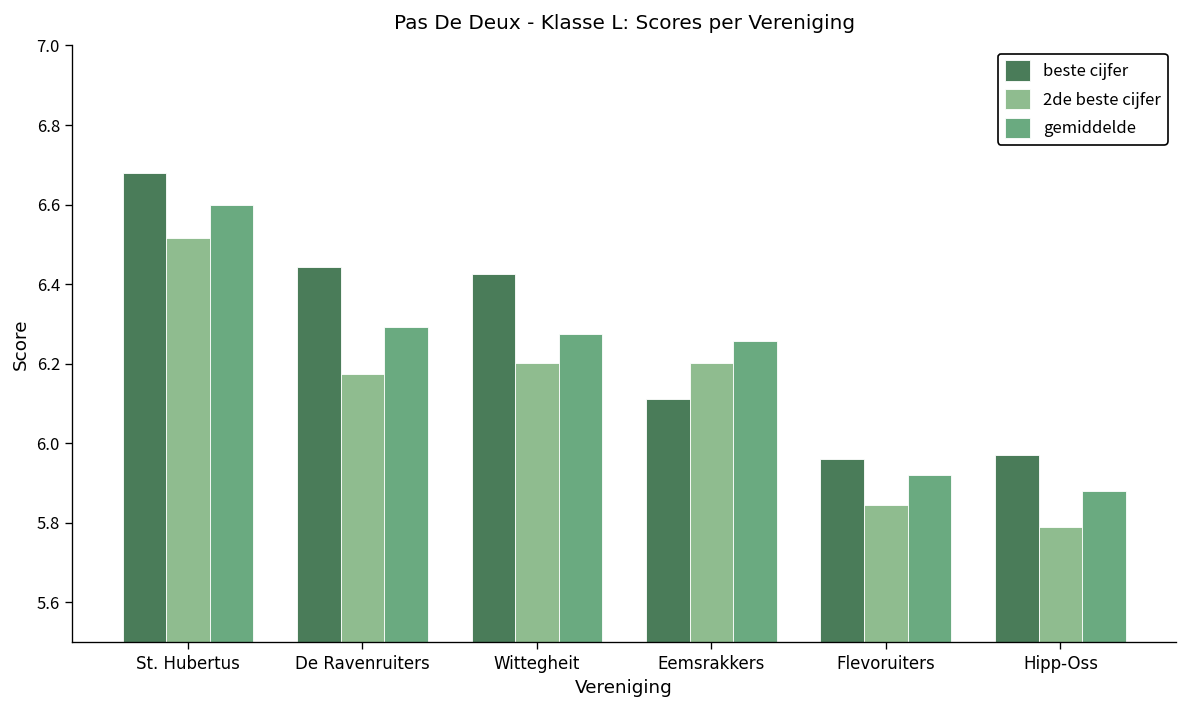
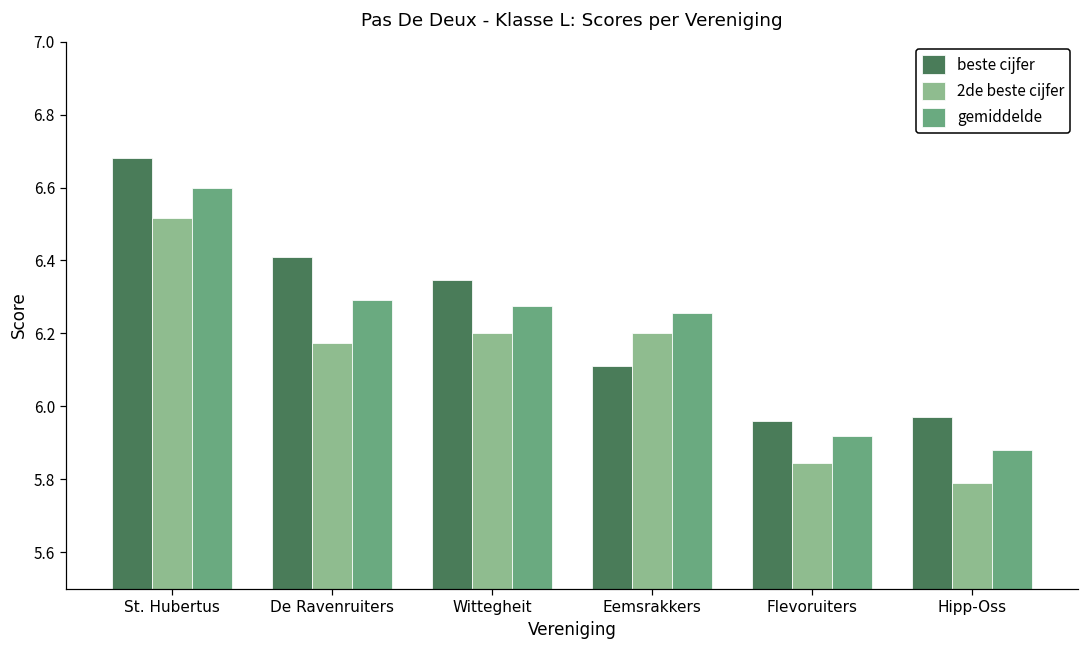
  {
    "beste cijfer": {
      "St. Hubertus": 6.68,
-     "De Ravenruiters": 6.44,
-     "Wittegheit": 6.43,
+     "De Ravenruiters": 6.41,
+     "Wittegheit": 6.35,
      "Eemsrakkers": 6.11,
      "Flevoruiters": 5.96,
      "Hipp-Oss": 5.97
    }
  }
